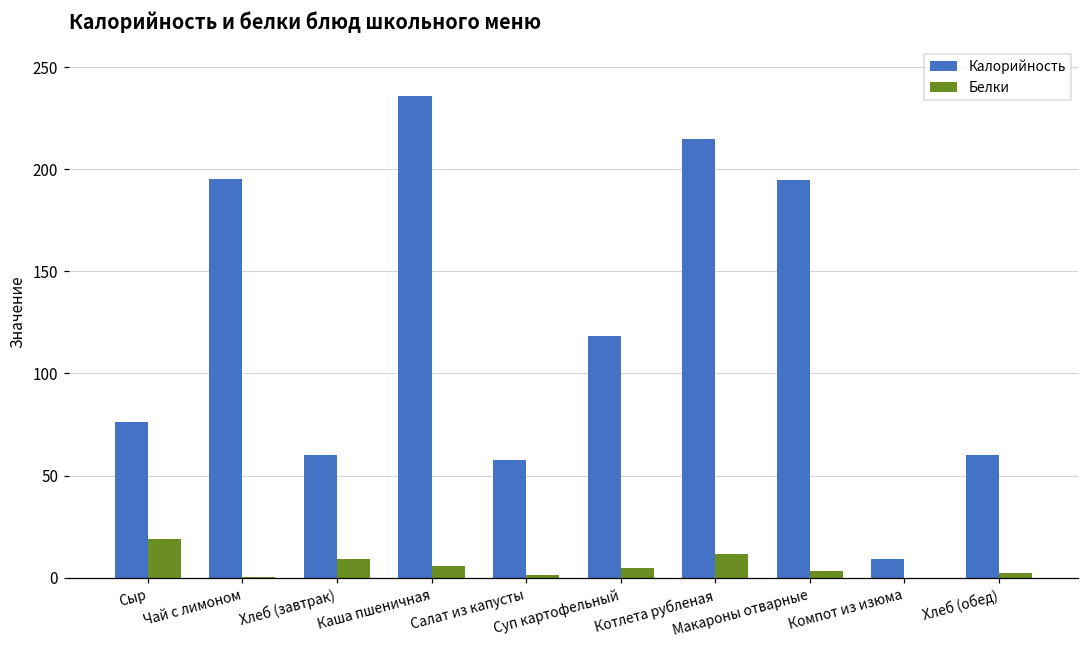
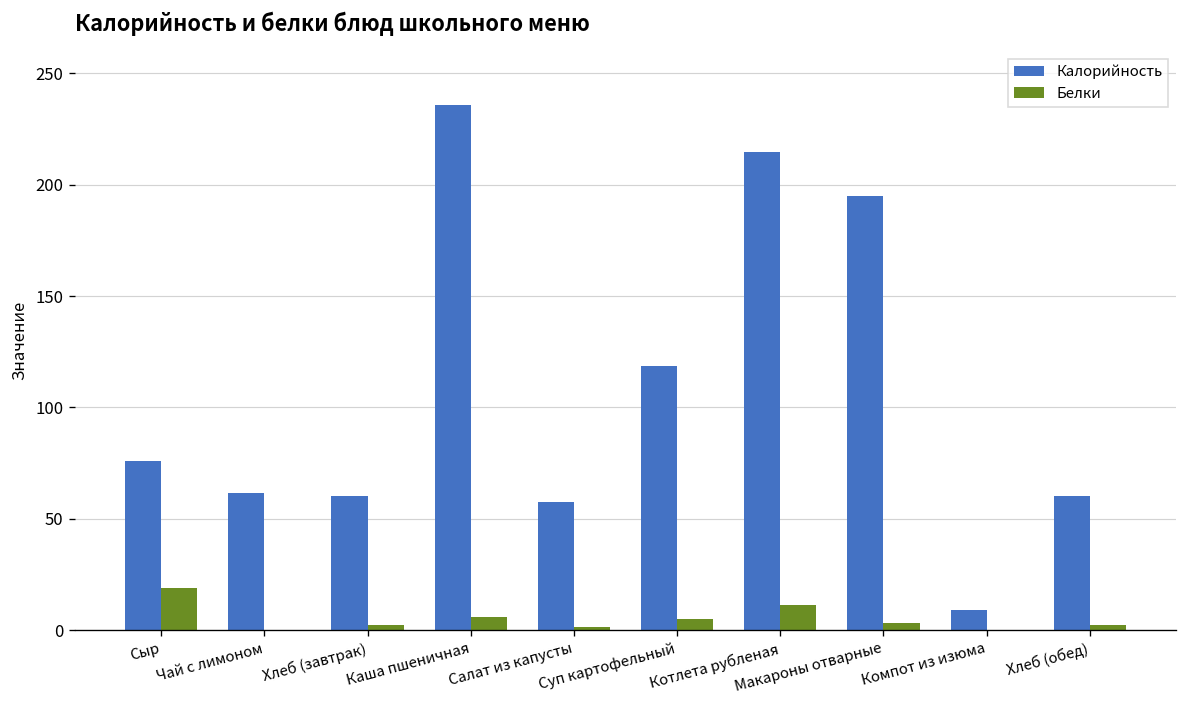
  {
    "Калорийность": {
      "Сыр": 76,
-     "Чай с лимоном": 195,
+     "Чай с лимоном": 62,
      "Хлеб (завтрак)": 60,
      "Каша пшеничная": 236,
      "Салат из капусты": 58,
      "Суп картофельный": 118,
      "Котлета рубленая": 215,
      "Макароны отварные": 195,
      "Компот из изюма": 9,
      "Хлеб (обед)": 60
    },
    "Белки": {
      "Сыр": 19,
-     "Хлеб (завтрак)": 9,
+     "Хлеб (завтрак)": 2,
      "Каша пшеничная": 6,
      "Суп картофельный": 5,
      "Котлета рубленая": 11,
      "Макароны отварные": 3,
      "Компот из изюма": 0,
      "Хлеб (обед)": 2
    }
  }
